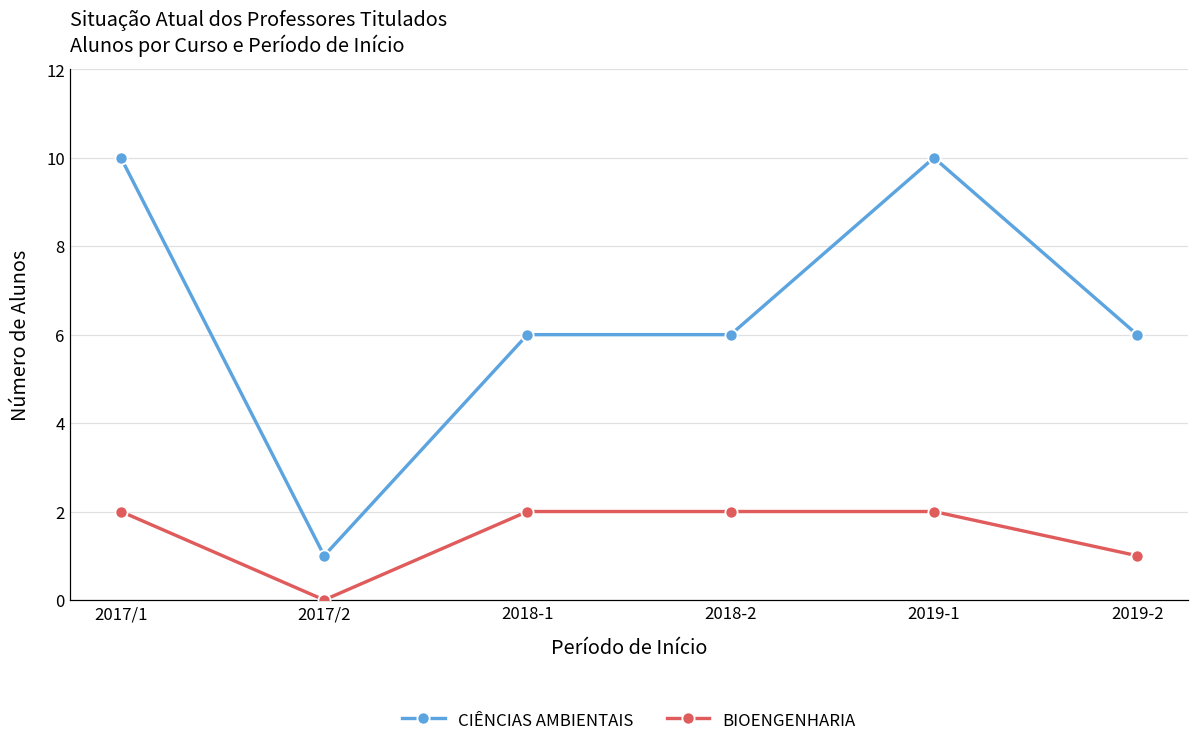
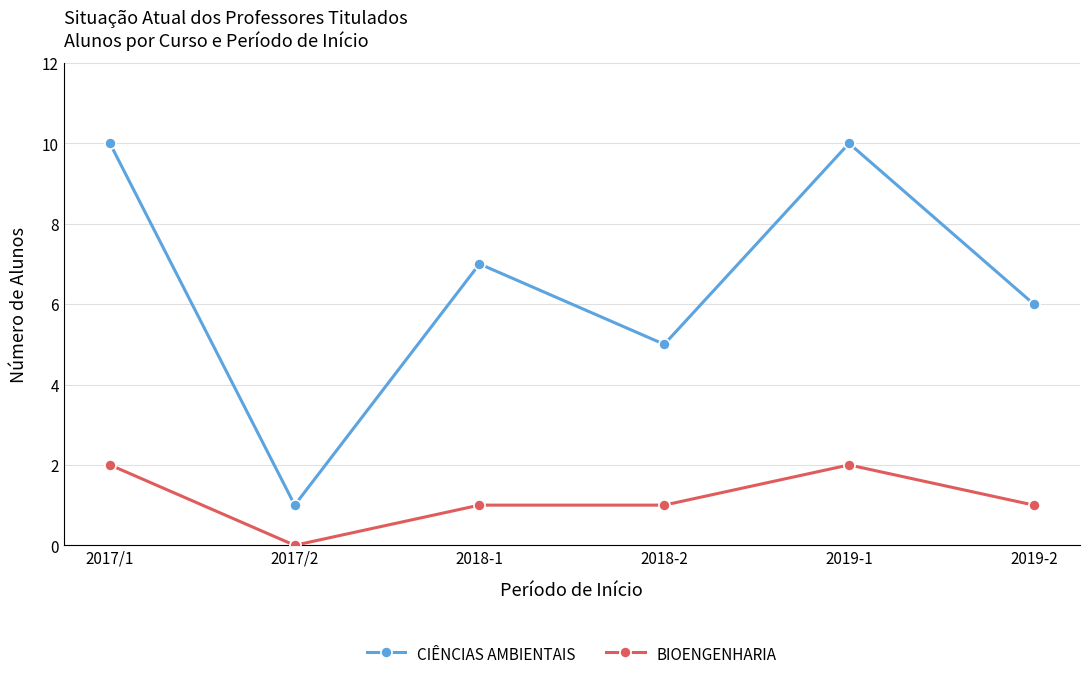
  {
    "CIÊNCIAS AMBIENTAIS": {
      "2017/1": 10,
      "2017/2": 1,
-     "2018-1": 6,
-     "2018-2": 6,
+     "2018-1": 7,
+     "2018-2": 5,
      "2019-1": 10,
      "2019-2": 6
    },
    "BIOENGENHARIA": {
      "2017/1": 2,
      "2017/2": 0,
-     "2018-1": 2,
-     "2018-2": 2,
+     "2018-1": 1,
+     "2018-2": 1,
      "2019-1": 2,
      "2019-2": 1
    }
  }
